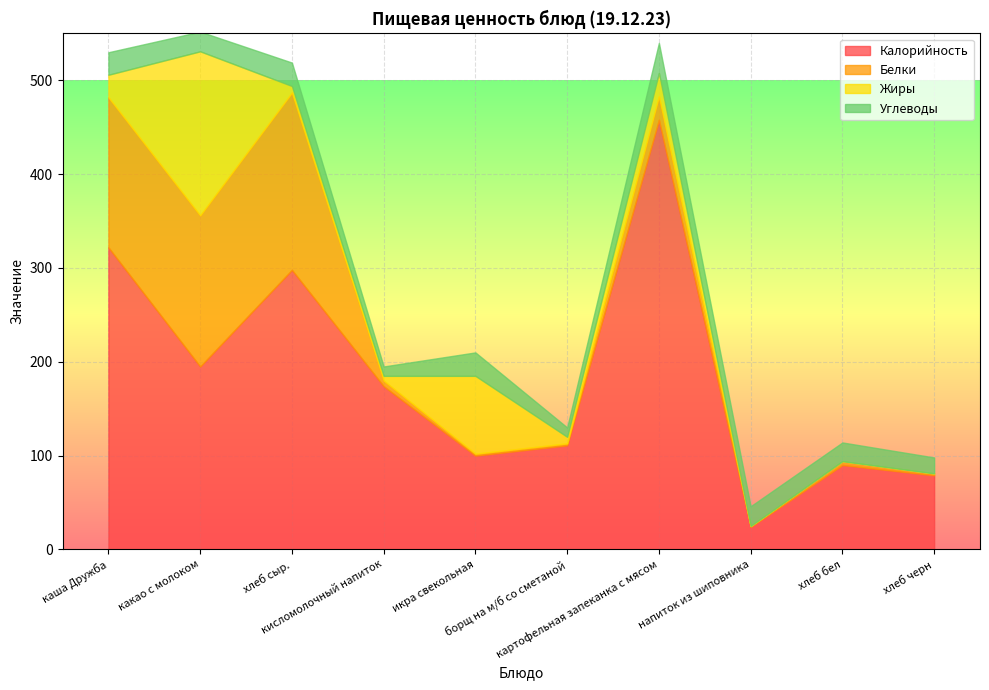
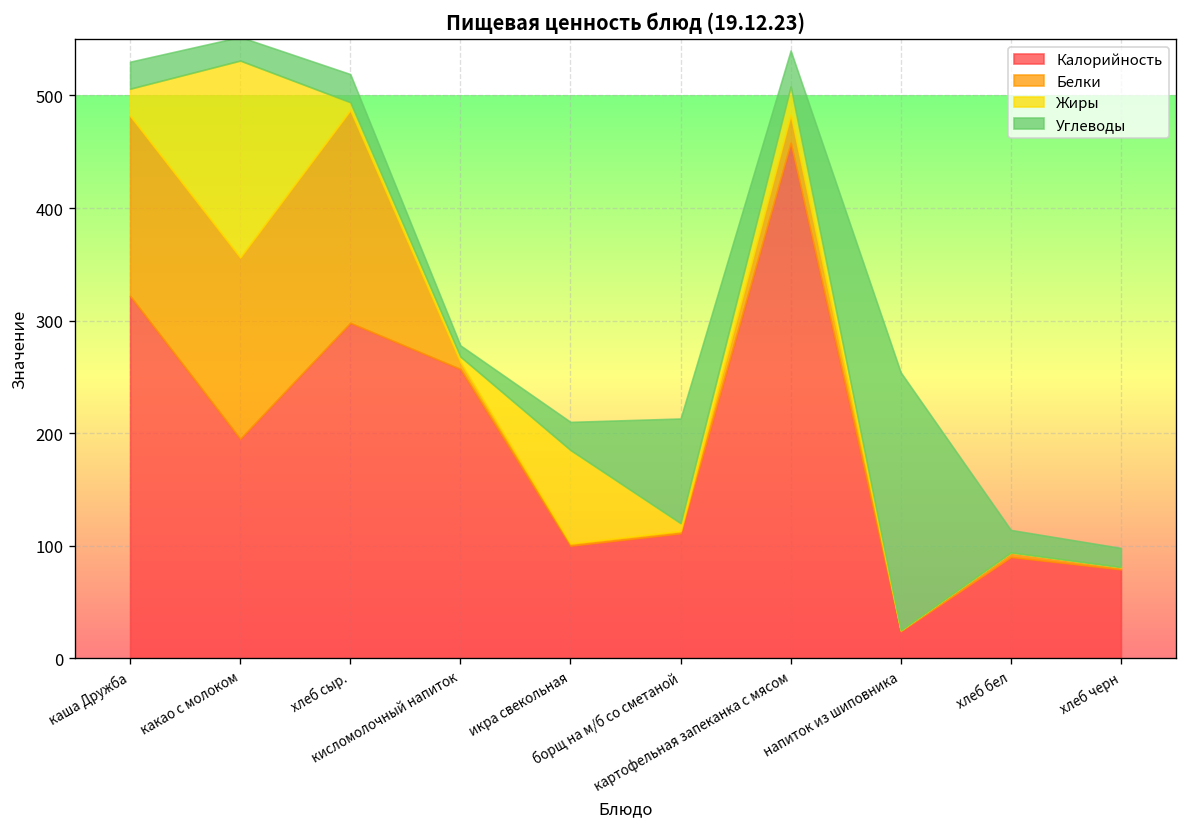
  {
    "Калорийность": {
      "каша Дружба": 320,
      "какао с молоком": 200,
      "хлеб сыр.": 300,
-     "кисломолочный напиток": 170,
+     "кисломолочный напиток": 260,
      "картофельная запеканка с мясом": 460,
      "хлеб бел": 90
    },
    "Белки": {
      "каша Дружба": 160,
      "какао с молоком": 160,
      "хлеб сыр.": 190,
      "кисломолочный напиток": 10,
      "картофельная запеканка с мясом": 30
    },
    "Жиры": {
      "каша Дружба": 20,
      "какао с молоком": 180,
      "хлеб сыр.": 10,
      "кисломолочный напиток": 10,
      "икра свекольная": 80,
      "борщ на м/б со сметаной": 10,
      "картофельная запеканка с мясом": 30
    },
    "Углеводы": {
      "каша Дружба": 20,
      "какао с молоком": 20,
      "хлеб сыр.": 30,
      "кисломолочный напиток": 10,
      "икра свекольная": 30,
-     "борщ на м/б со сметаной": 10,
+     "борщ на м/б со сметаной": 90,
      "картофельная запеканка с мясом": 30,
-     "напиток из шиповника": 20,
+     "напиток из шиповника": 230,
      "хлеб бел": 20,
      "хлеб черн": 20
    }
  }
